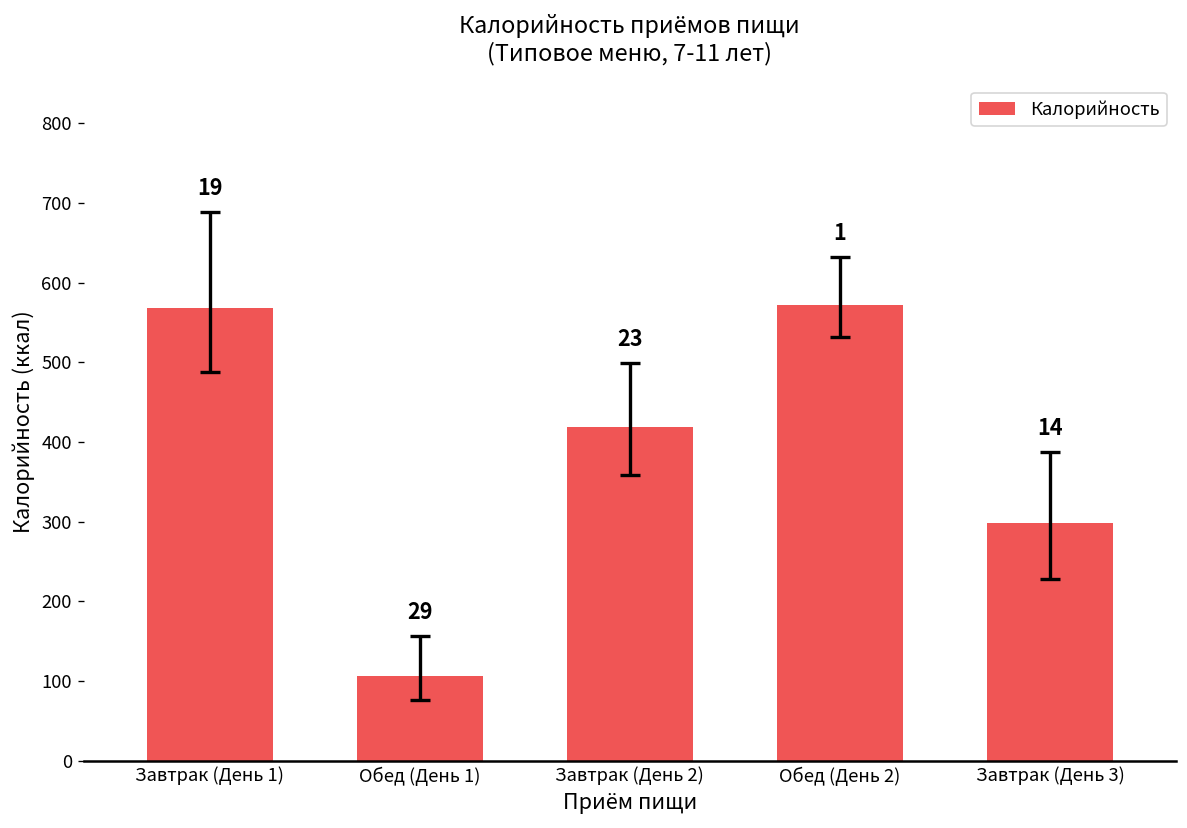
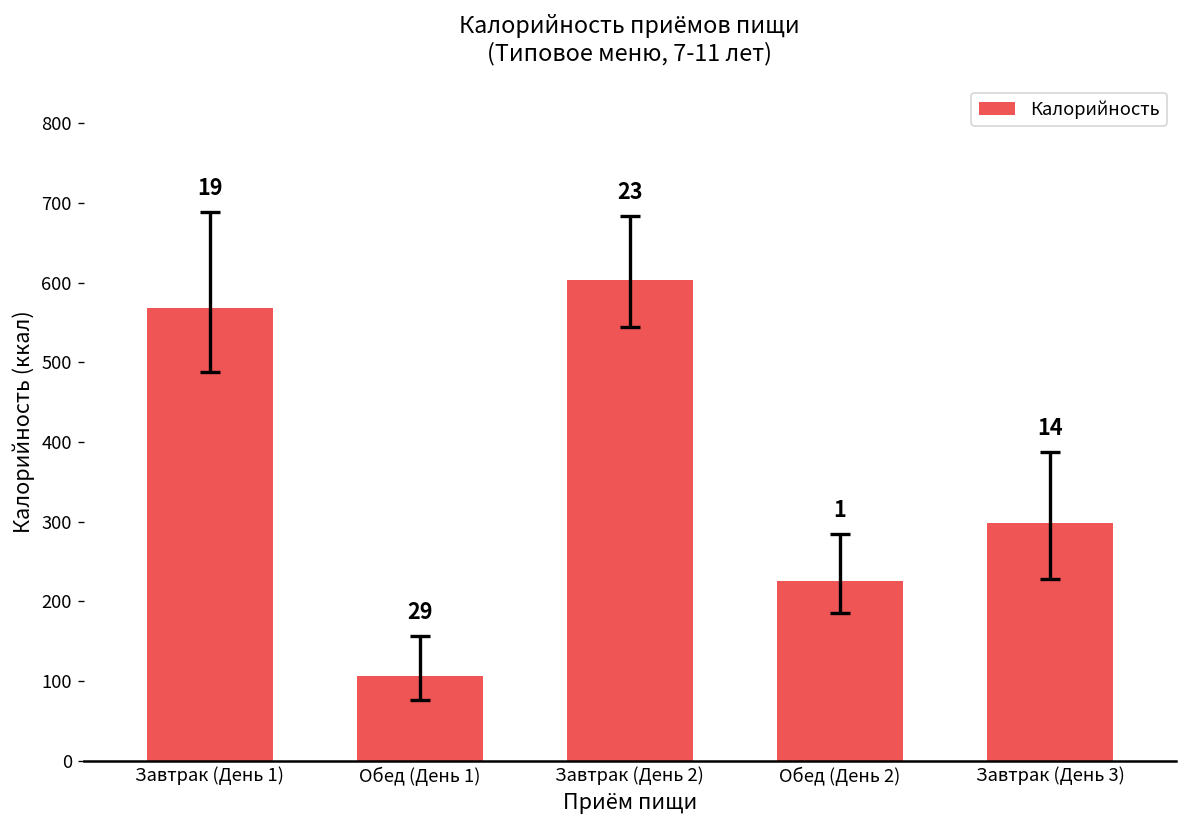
  {
    "Калорийность": {
      "Завтрак (День 1)": 570,
      "Обед (День 1)": 110,
-     "Завтрак (День 2)": 420,
-     "Обед (День 2)": 570,
+     "Завтрак (День 2)": 600,
+     "Обед (День 2)": 230,
      "Завтрак (День 3)": 300
    }
  }
